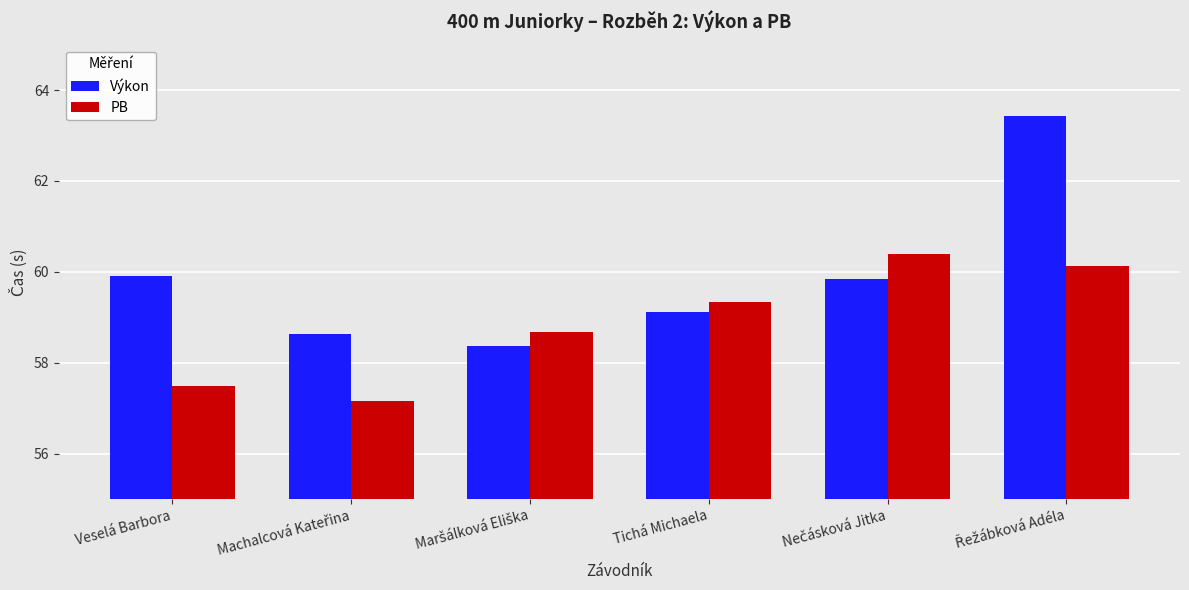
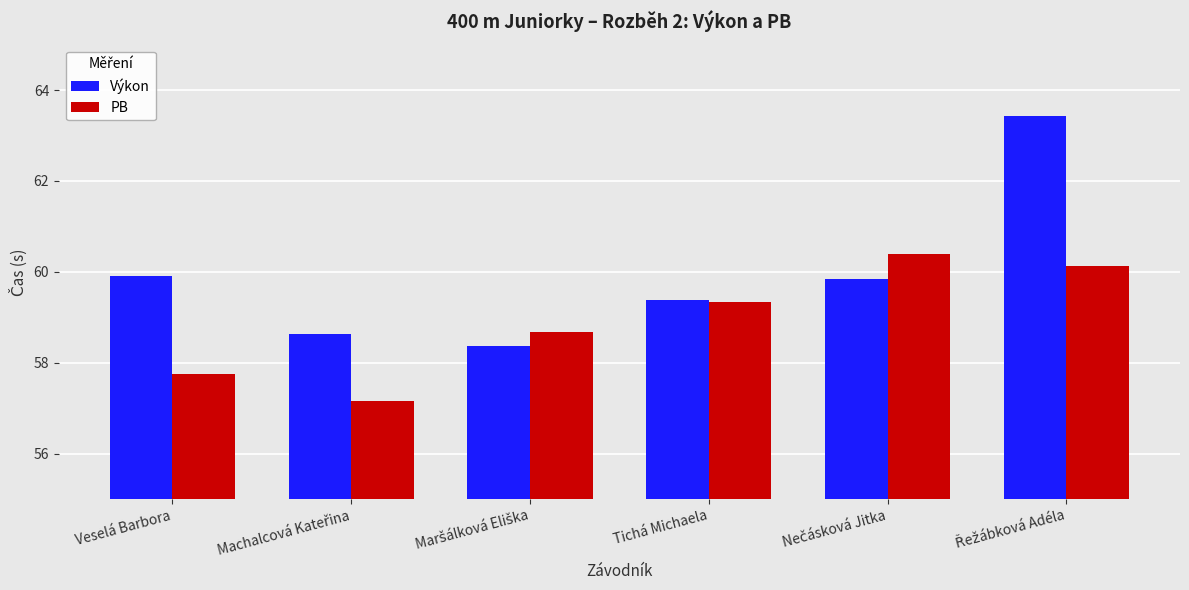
  {
    "Výkon": {
      "Veselá Barbora": 59.9,
      "Machalcová Kateřina": 58.6,
      "Maršálková Eliška": 58.4,
-     "Tichá Michaela": 59.1,
+     "Tichá Michaela": 59.4,
      "Nečásková Jitka": 59.8,
      "Řežábková Adéla": 63.4
    },
    "PB": {
-     "Veselá Barbora": 57.5,
+     "Veselá Barbora": 57.8,
      "Machalcová Kateřina": 57.2,
      "Maršálková Eliška": 58.7,
      "Tichá Michaela": 59.3,
      "Nečásková Jitka": 60.4,
      "Řežábková Adéla": 60.1
    }
  }
